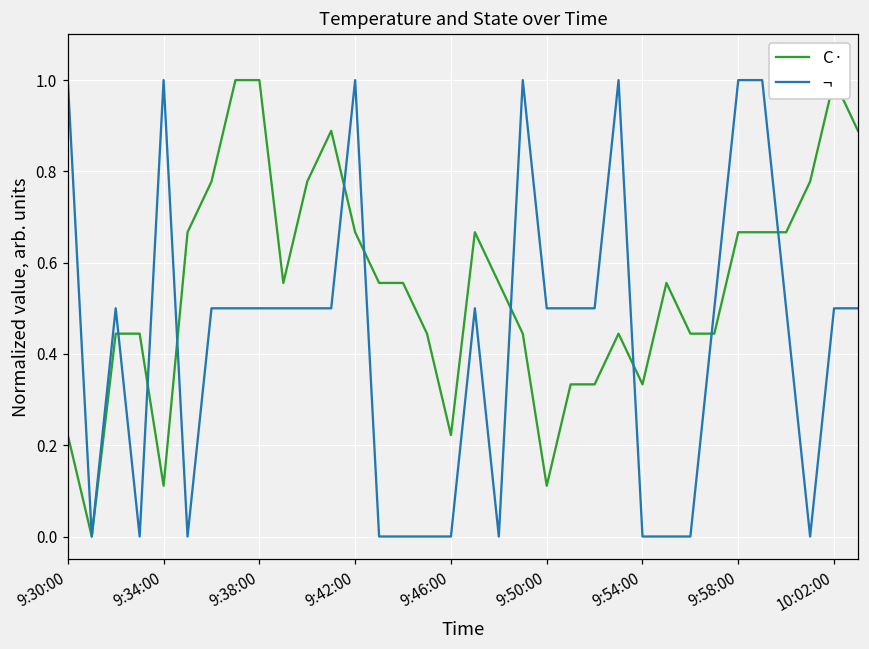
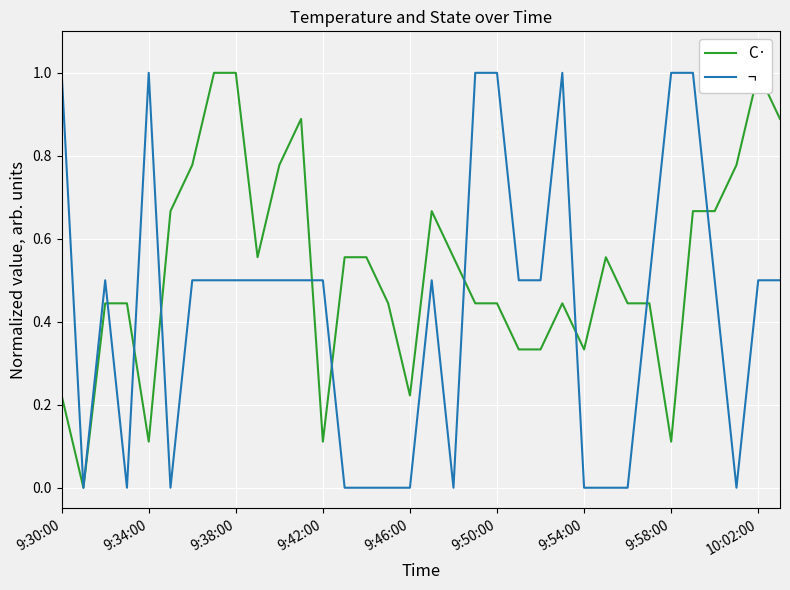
  {
    "C·": {
      "9:30:00": 0.22,
      "9:34:00": 0.11,
      "9:38:00": 1.00,
-     "9:42:00": 0.67,
+     "9:42:00": 0.11,
      "9:46:00": 0.22,
-     "9:50:00": 0.11,
+     "9:50:00": 0.44,
      "9:54:00": 0.33,
-     "9:58:00": 0.67
+     "9:58:00": 0.11
    },
    "¬": {
      "9:30:00": 1.00,
      "9:34:00": 1.00,
      "9:38:00": 0.50,
-     "9:42:00": 1.00,
+     "9:42:00": 0.50,
      "9:46:00": 0.00,
-     "9:50:00": 0.50,
+     "9:50:00": 1.00,
      "9:54:00": 0.00,
      "9:58:00": 1.00,
      "10:02:00": 0.50
    }
  }
